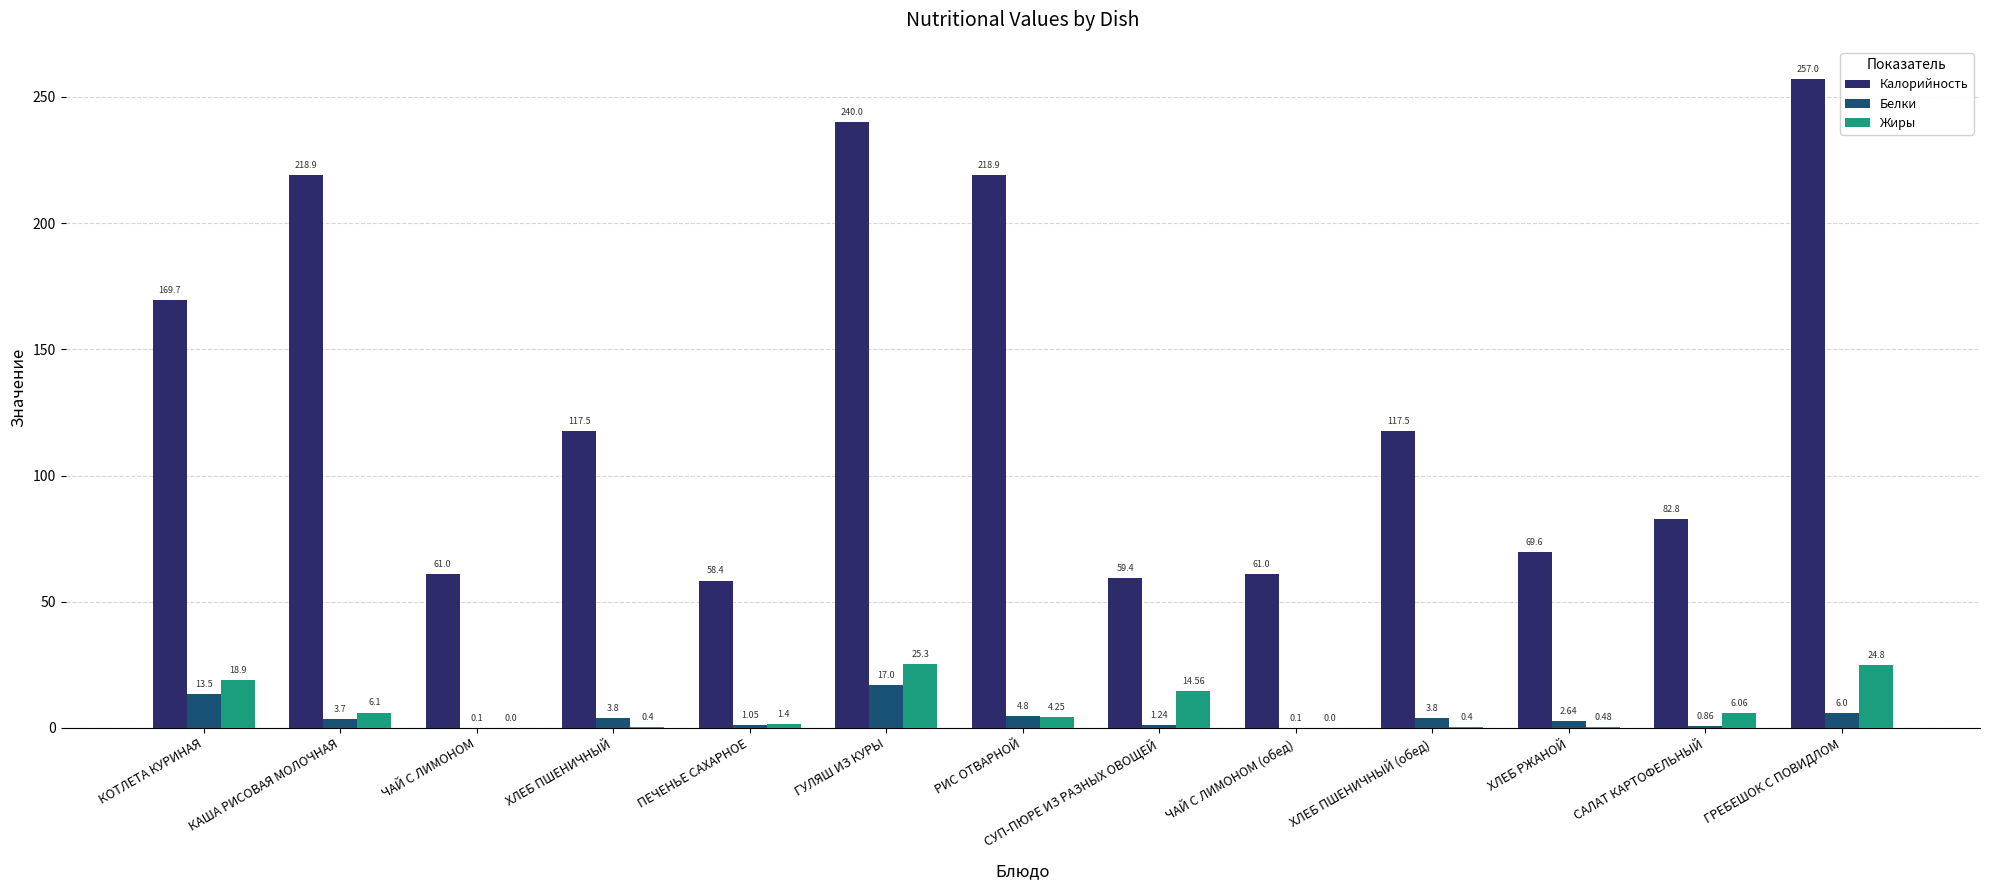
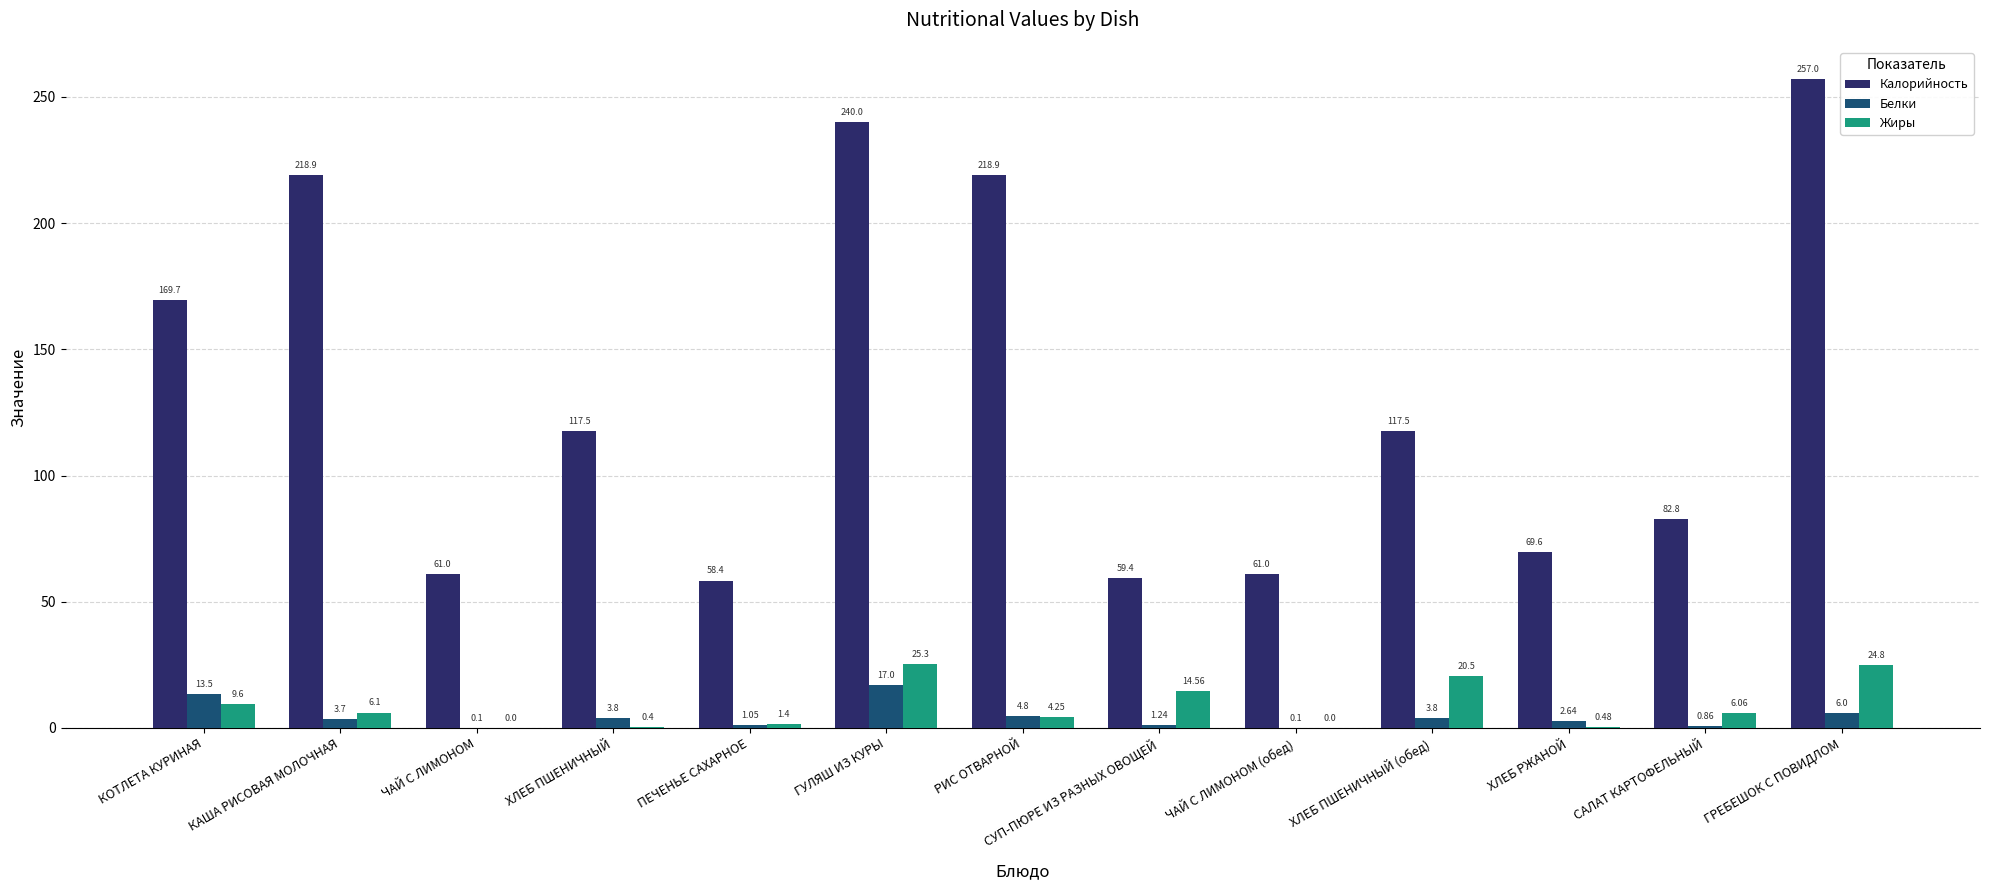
  {
    "Жиры": {
-     "КОТЛЕТА КУРИНАЯ": 18.9,
+     "КОТЛЕТА КУРИНАЯ": 9.6,
      "КАША РИСОВАЯ МОЛОЧНАЯ": 6.1,
      "ЧАЙ С ЛИМОНОМ": 0.0,
      "ХЛЕБ ПШЕНИЧНЫЙ": 0.4,
      "ПЕЧЕНЬЕ САХАРНОЕ": 1.4,
      "ГУЛЯШ ИЗ КУРЫ": 25.3,
      "РИС ОТВАРНОЙ": 4.25,
      "СУП-ПЮРЕ ИЗ РАЗНЫХ ОВОЩЕЙ": 14.56,
      "ЧАЙ С ЛИМОНОМ (обед)": 0.0,
-     "ХЛЕБ ПШЕНИЧНЫЙ (обед)": 0.4,
+     "ХЛЕБ ПШЕНИЧНЫЙ (обед)": 20.5,
      "ХЛЕБ РЖАНОЙ": 0.48,
      "САЛАТ КАРТОФЕЛЬНЫЙ": 6.06,
      "ГРЕБЕШОК С ПОВИДЛОМ": 24.8
    }
  }
